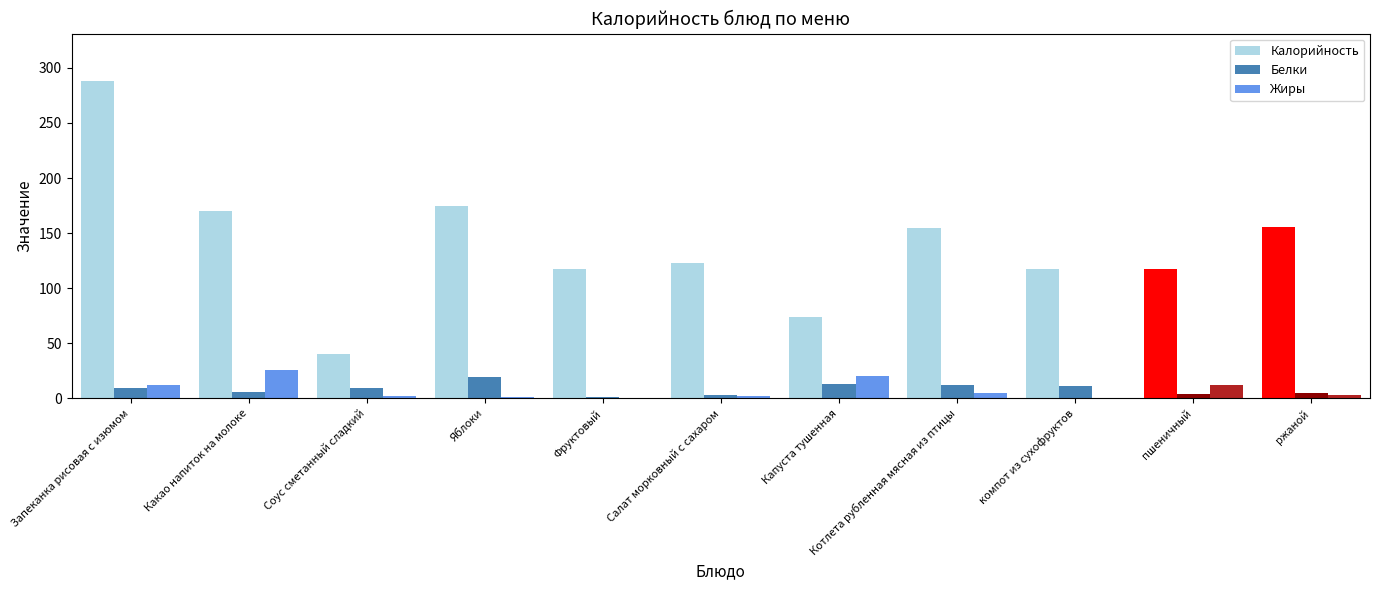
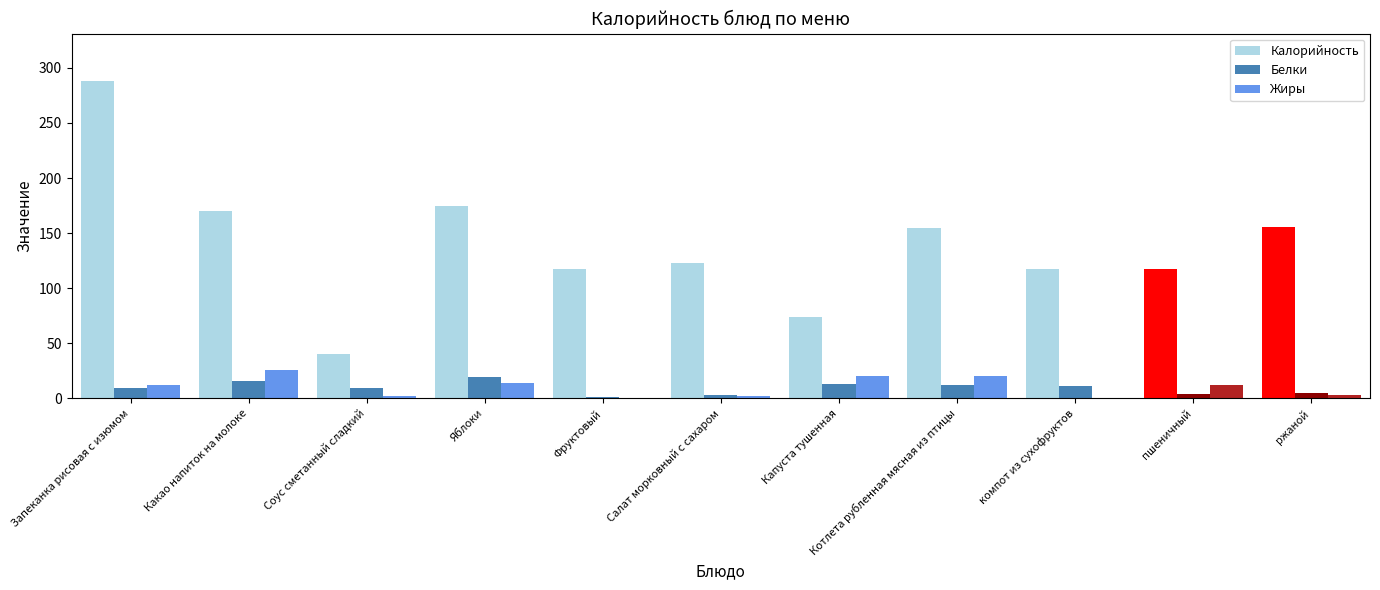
  {
    "Калорийность": {
      "Запеканка рисовая с изюмом": 288,
      "Какао напиток на молоке": 170,
      "Соус сметанный сладкий": 40,
      "Яблоки": 175,
      "Фруктовый": 118,
      "Салат морковный с сахаром": 123,
      "Капуста тушенная": 74,
      "Котлета рубленная мясная из птицы": 155,
      "компот из сухофруктов": 118,
      "пшеничный": 118,
      "ржаной": 156
    },
    "Белки": {
      "Запеканка рисовая с изюмом": 9,
-     "Какао напиток на молоке": 6,
+     "Какао напиток на молоке": 16,
      "Соус сметанный сладкий": 9,
      "Яблоки": 19,
      "Салат морковный с сахаром": 3,
      "Капуста тушенная": 13,
      "Котлета рубленная мясная из птицы": 12,
      "компот из сухофруктов": 11,
      "пшеничный": 4,
      "ржаной": 5
    },
    "Жиры": {
      "Запеканка рисовая с изюмом": 12,
      "Какао напиток на молоке": 26,
-     "Яблоки": 1,
+     "Яблоки": 14,
      "Фруктовый": 0,
      "Капуста тушенная": 20,
-     "Котлета рубленная мясная из птицы": 5,
+     "Котлета рубленная мясная из птицы": 20,
      "компот из сухофруктов": 0,
      "пшеничный": 12,
      "ржаной": 3
    }
  }
